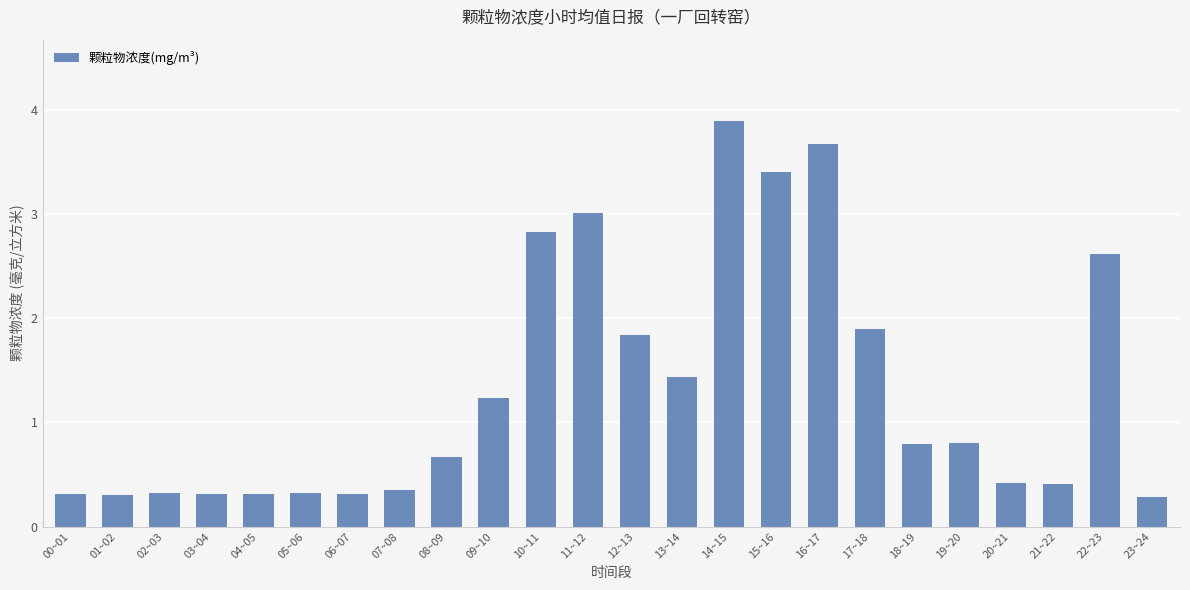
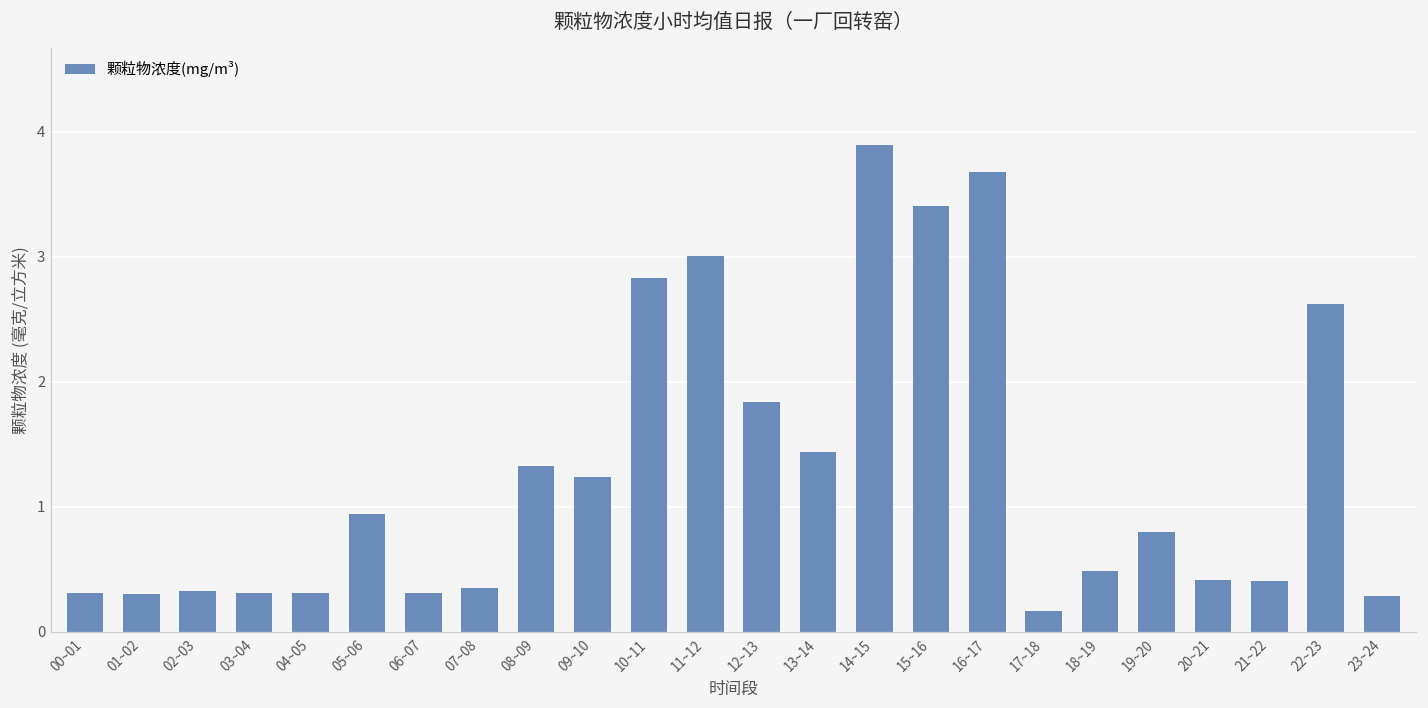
  {
    "00~01": 0.31,
    "01~02": 0.30,
    "02~03": 0.33,
    "03~04": 0.31,
    "04~05": 0.31,
-   "05~06": 0.32,
+   "05~06": 0.94,
    "06~07": 0.31,
    "07~08": 0.35,
-   "08~09": 0.67,
+   "08~09": 1.33,
    "09~10": 1.24,
    "10~11": 2.83,
    "11~12": 3.01,
    "12~13": 1.84,
    "13~14": 1.44,
    "14~15": 3.89,
    "15~16": 3.41,
    "16~17": 3.68,
-   "17~18": 1.89,
-   "18~19": 0.79,
+   "17~18": 0.17,
+   "18~19": 0.49,
    "19~20": 0.80,
    "20~21": 0.42,
    "21~22": 0.41,
    "22~23": 2.62,
    "23~24": 0.29
  }
